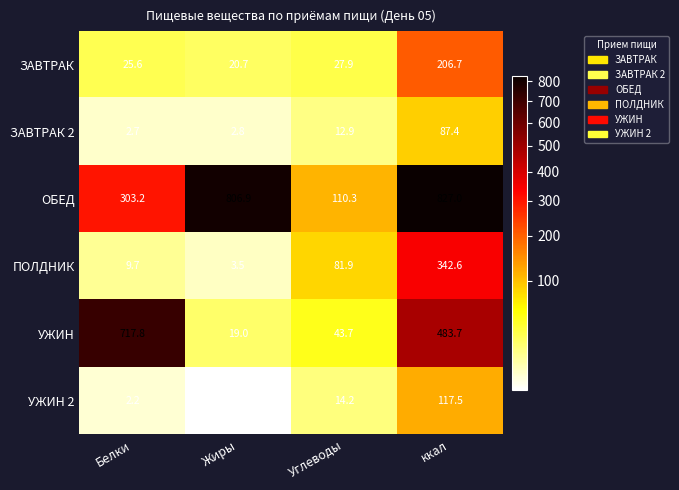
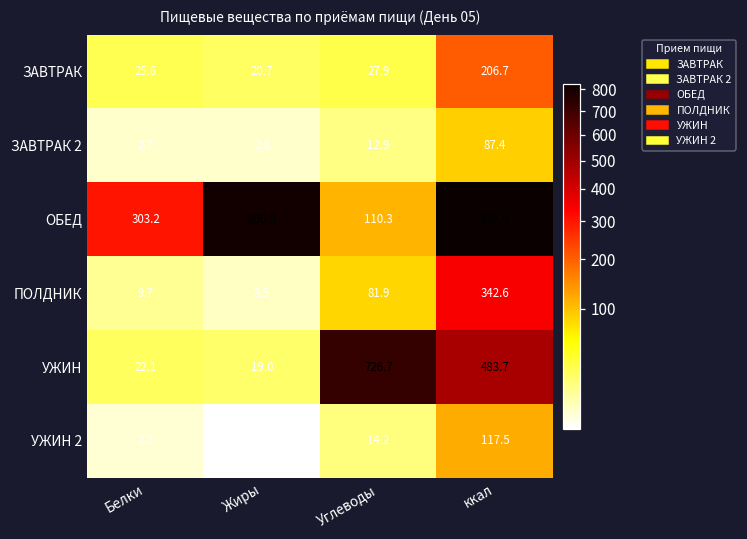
  {
    "ЗАВТРАК": {
      "Белки": 25.6,
      "Жиры": 20.7,
      "Углеводы": 27.9,
      "ккал": 206.7
    },
    "ЗАВТРАК 2": {
      "Белки": 2.7,
      "Жиры": 2.8,
      "Углеводы": 12.9,
      "ккал": 87.4
    },
    "ОБЕД": {
      "Белки": 303.2,
      "Углеводы": 110.3
    },
    "ПОЛДНИК": {
      "Белки": 9.7,
      "Жиры": 3.5,
      "Углеводы": 81.9,
      "ккал": 342.6
    },
    "УЖИН": {
-     "Белки": 717.8,
+     "Белки": 22.1,
      "Жиры": 19.0,
-     "Углеводы": 43.7,
+     "Углеводы": 726.7,
      "ккал": 483.7
    },
    "УЖИН 2": {
      "Углеводы": 14.2,
      "ккал": 117.5
    }
  }
